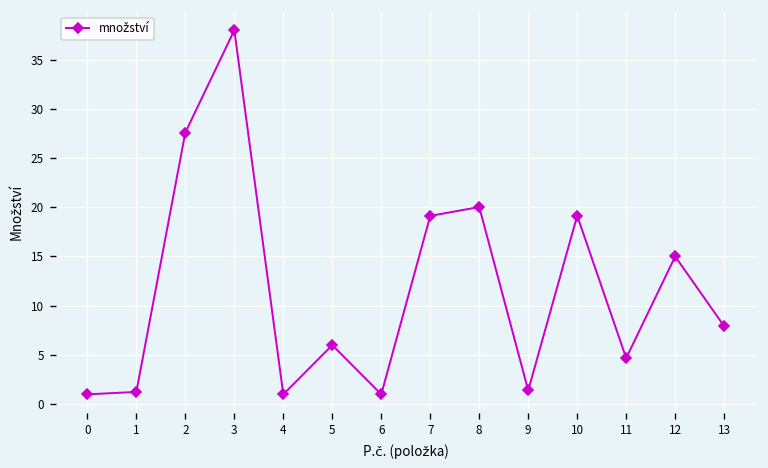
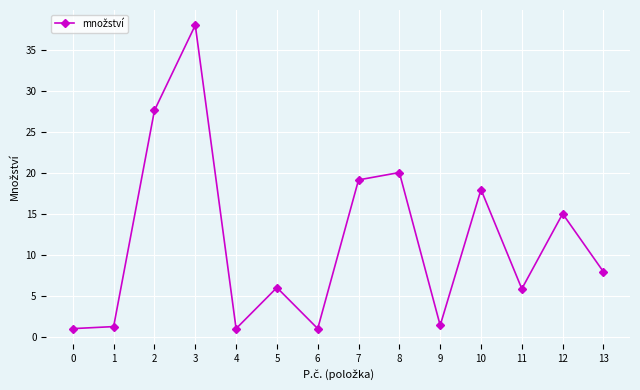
  {
    "0": 1,
    "1": 1,
    "2": 28,
    "3": 38,
    "4": 1,
    "5": 6,
    "6": 1,
    "7": 19,
    "8": 20,
    "9": 1,
-   "10": 19,
-   "11": 5,
+   "10": 18,
+   "11": 6,
    "12": 15,
    "13": 8
  }
